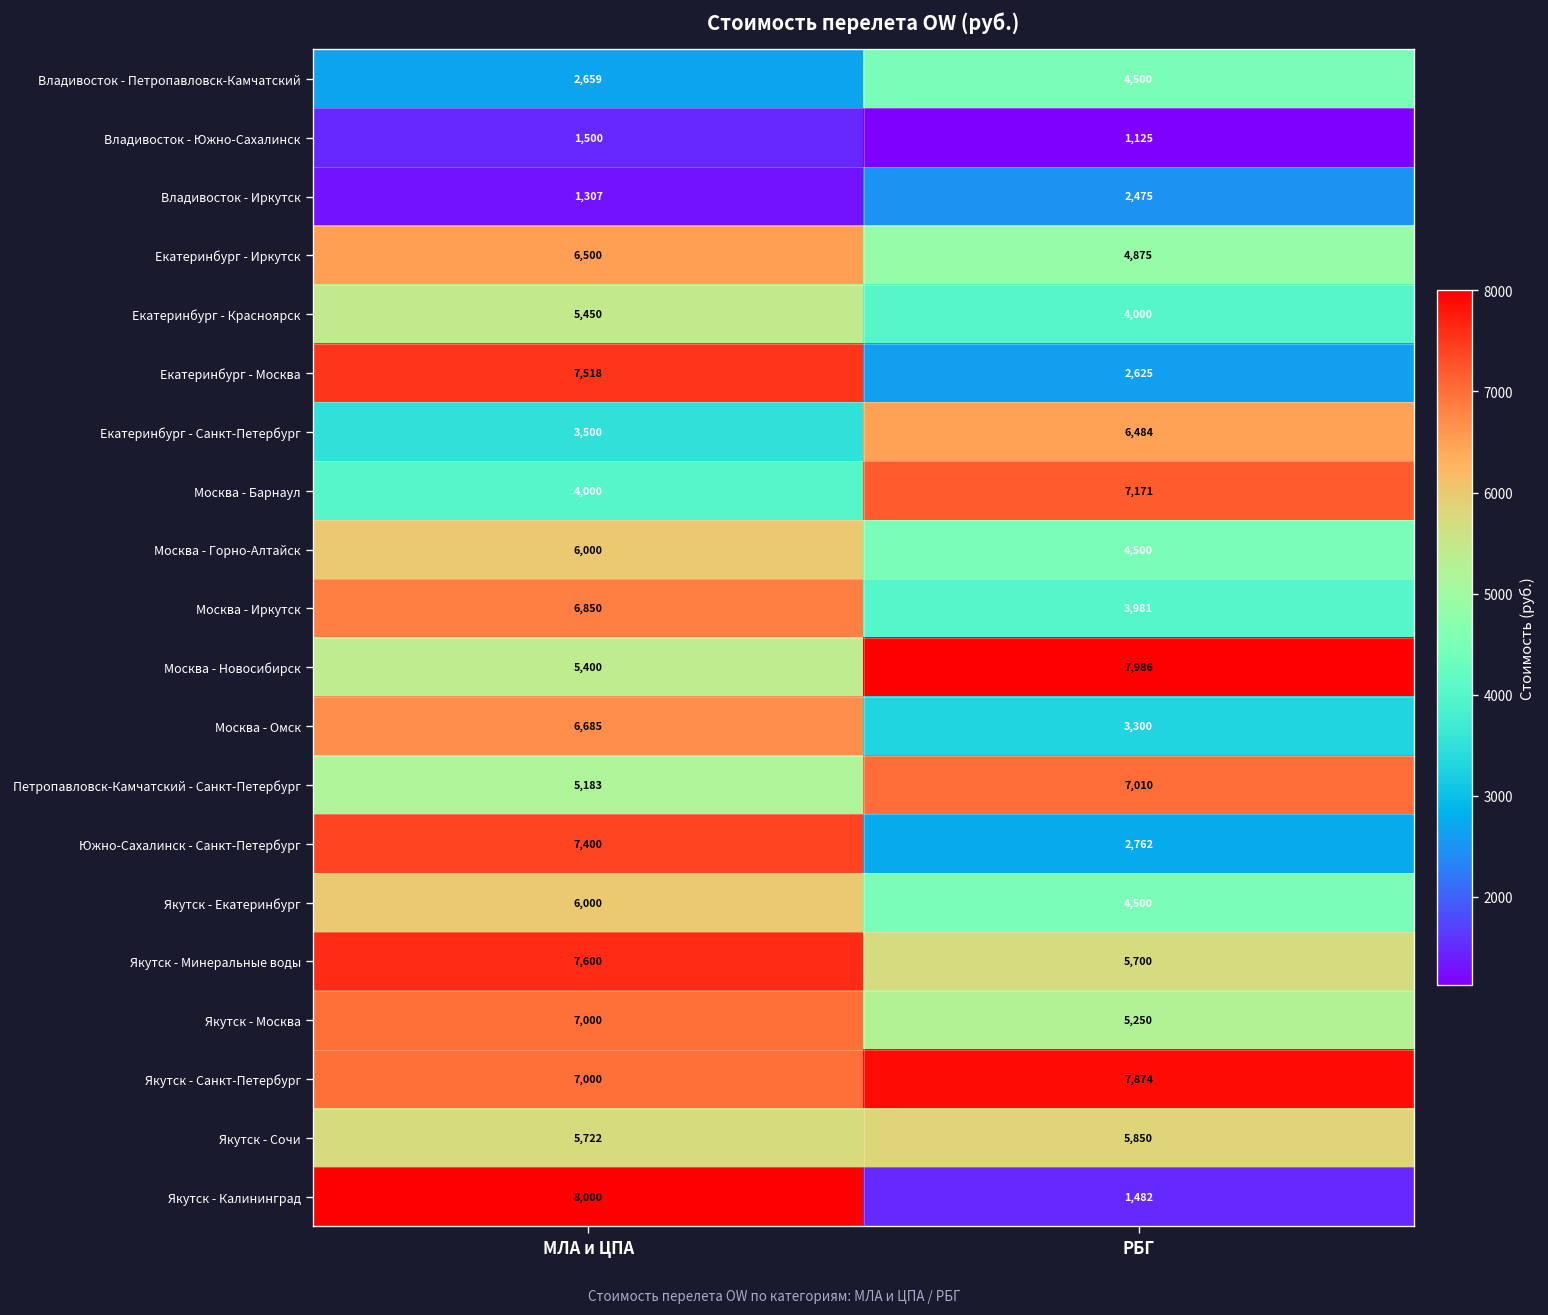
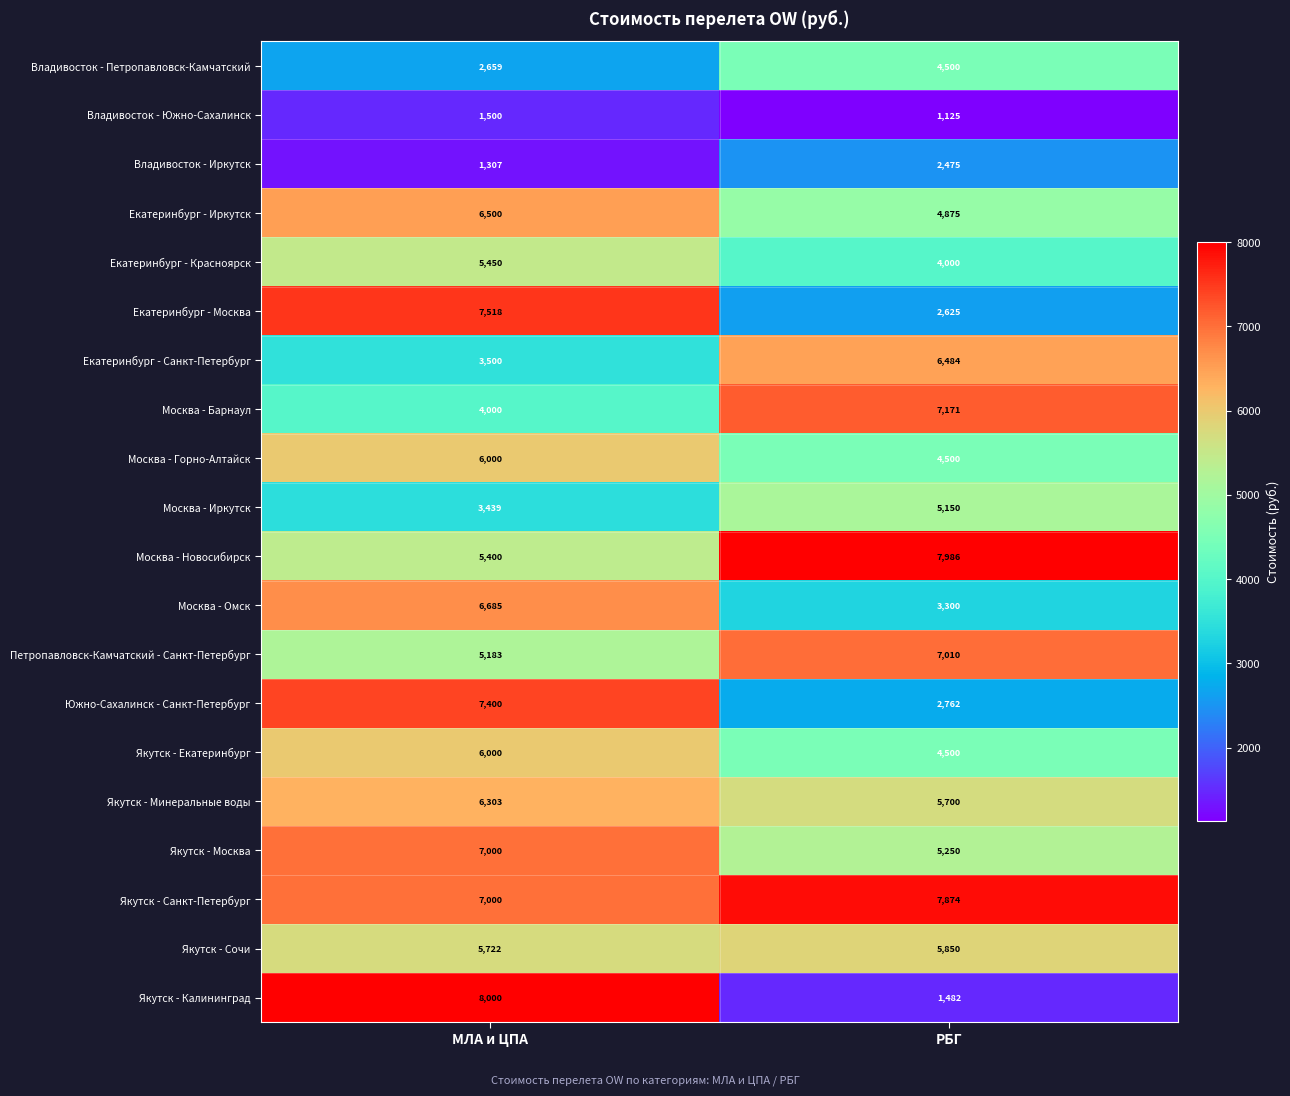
  {
    "Владивосток - Петропавловск-Камчатский": {
      "МЛА и ЦПА": "2,659",
      "РБГ": "4,500"
    },
    "Владивосток - Южно-Сахалинск": {
      "МЛА и ЦПА": "1,500",
      "РБГ": "1,125"
    },
    "Владивосток - Иркутск": {
      "МЛА и ЦПА": "1,307",
      "РБГ": "2,475"
    },
    "Екатеринбург - Иркутск": {
      "МЛА и ЦПА": "6,500",
      "РБГ": "4,875"
    },
    "Екатеринбург - Красноярск": {
      "МЛА и ЦПА": "5,450",
      "РБГ": "4,000"
    },
    "Екатеринбург - Москва": {
      "МЛА и ЦПА": "7,518",
      "РБГ": "2,625"
    },
    "Екатеринбург - Санкт-Петербург": {
      "МЛА и ЦПА": "3,500",
      "РБГ": "6,484"
    },
    "Москва - Барнаул": {
      "МЛА и ЦПА": "4,000",
      "РБГ": "7,171"
    },
    "Москва - Горно-Алтайск": {
      "МЛА и ЦПА": "6,000",
      "РБГ": "4,500"
    },
    "Москва - Иркутск": {
-     "МЛА и ЦПА": "6,850",
-     "РБГ": "3,981"
+     "МЛА и ЦПА": "3,439",
+     "РБГ": "5,150"
    },
    "Москва - Новосибирск": {
      "МЛА и ЦПА": "5,400",
      "РБГ": "7,986"
    },
    "Москва - Омск": {
      "МЛА и ЦПА": "6,685",
      "РБГ": "3,300"
    },
    "Петропавловск-Камчатский - Санкт-Петербург": {
      "МЛА и ЦПА": "5,183",
      "РБГ": "7,010"
    },
    "Южно-Сахалинск - Санкт-Петербург": {
      "МЛА и ЦПА": "7,400",
      "РБГ": "2,762"
    },
    "Якутск - Екатеринбург": {
      "МЛА и ЦПА": "6,000",
      "РБГ": "4,500"
    },
    "Якутск - Минеральные воды": {
-     "МЛА и ЦПА": "7,600",
+     "МЛА и ЦПА": "6,303",
      "РБГ": "5,700"
    },
    "Якутск - Москва": {
      "МЛА и ЦПА": "7,000",
      "РБГ": "5,250"
    },
    "Якутск - Санкт-Петербург": {
      "МЛА и ЦПА": "7,000",
      "РБГ": "7,874"
    },
    "Якутск - Сочи": {
      "МЛА и ЦПА": "5,722",
      "РБГ": "5,850"
    },
    "Якутск - Калининград": {
      "МЛА и ЦПА": "8,000",
      "РБГ": "1,482"
    }
  }
